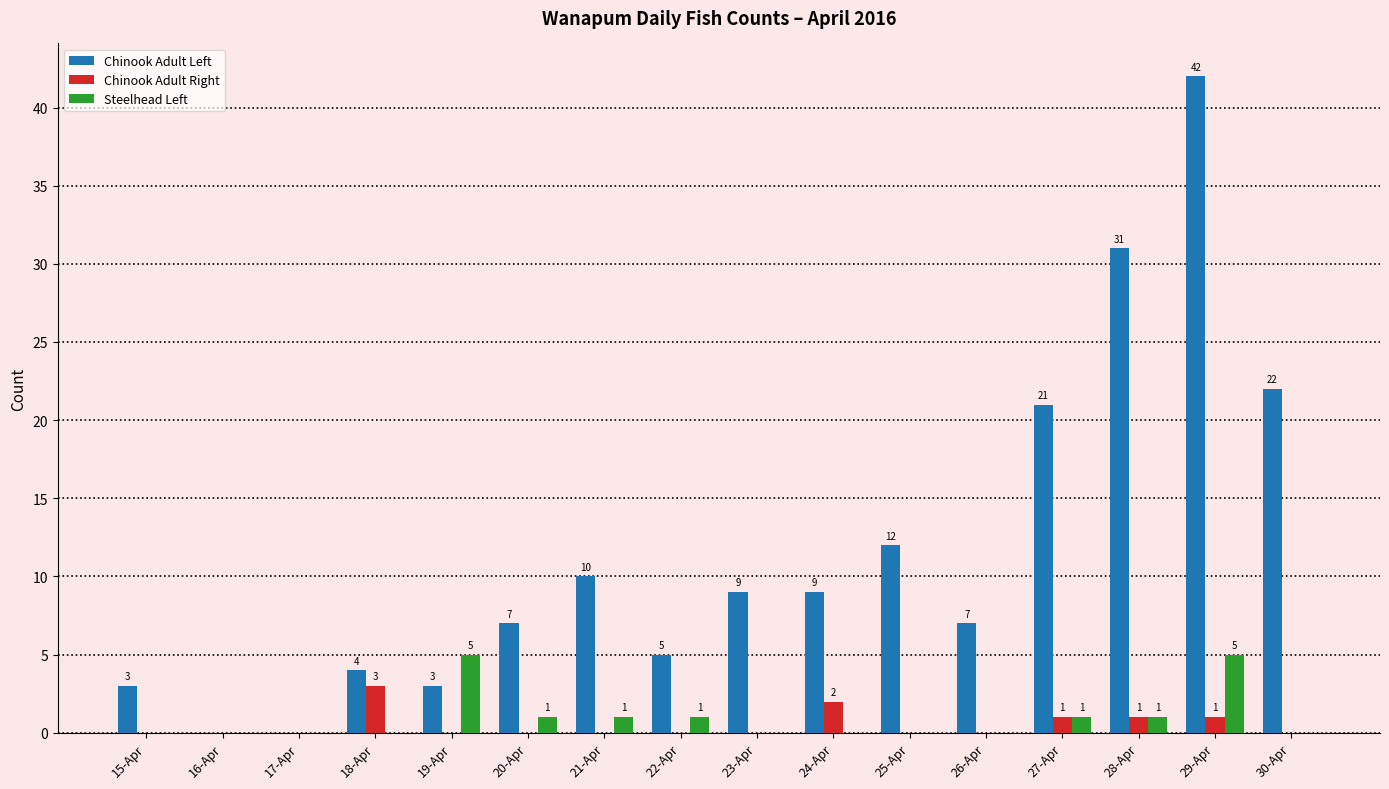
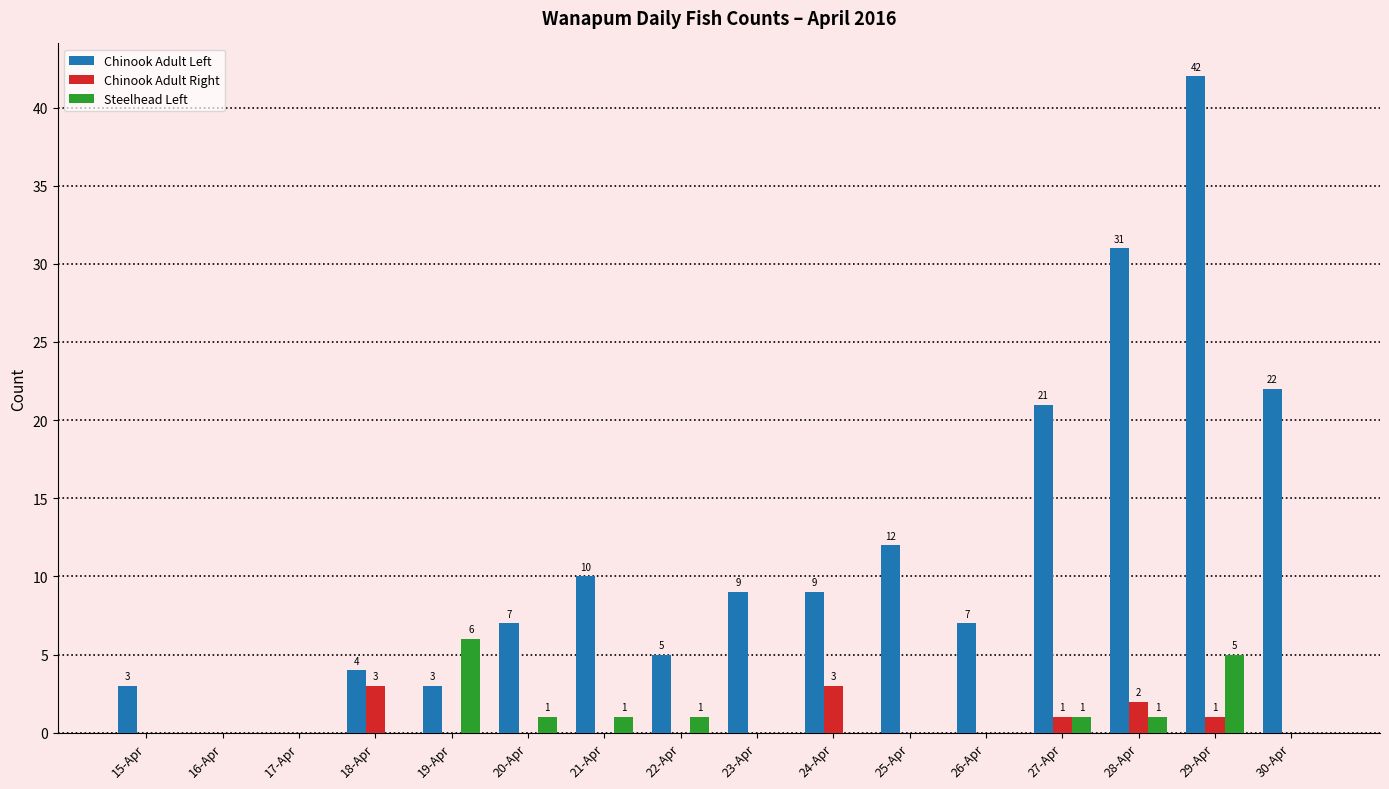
  {
    "Chinook Adult Left": {
      "15-Apr": 3,
      "18-Apr": 4,
      "19-Apr": 3,
      "20-Apr": 7,
      "21-Apr": 10,
      "22-Apr": 5,
      "23-Apr": 9,
      "24-Apr": 9,
      "25-Apr": 12,
      "26-Apr": 7,
      "27-Apr": 21,
      "28-Apr": 31,
      "29-Apr": 42,
      "30-Apr": 22
    },
    "Chinook Adult Right": {
      "18-Apr": 3,
-     "24-Apr": 2,
+     "24-Apr": 3,
      "27-Apr": 1,
-     "28-Apr": 1,
+     "28-Apr": 2,
      "29-Apr": 1
    },
    "Steelhead Left": {
-     "19-Apr": 5,
+     "19-Apr": 6,
      "20-Apr": 1,
      "21-Apr": 1,
      "22-Apr": 1,
      "27-Apr": 1,
      "28-Apr": 1,
      "29-Apr": 5
    }
  }
